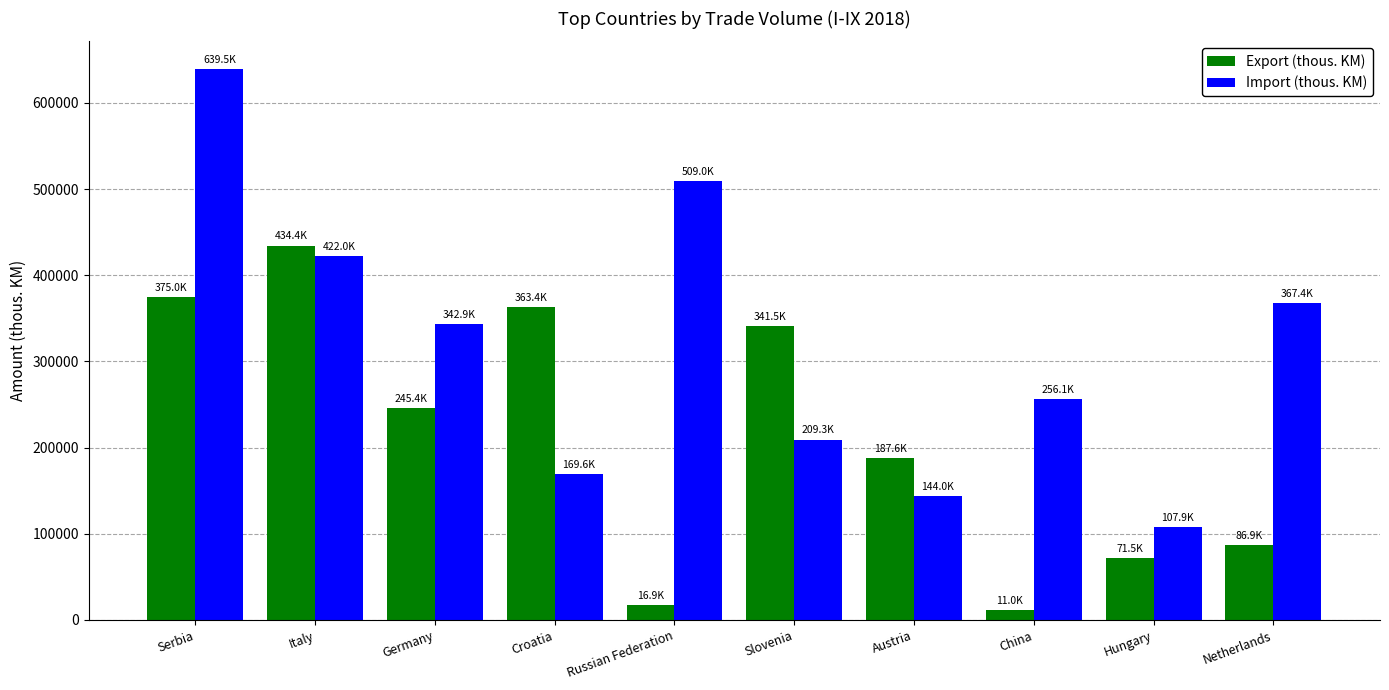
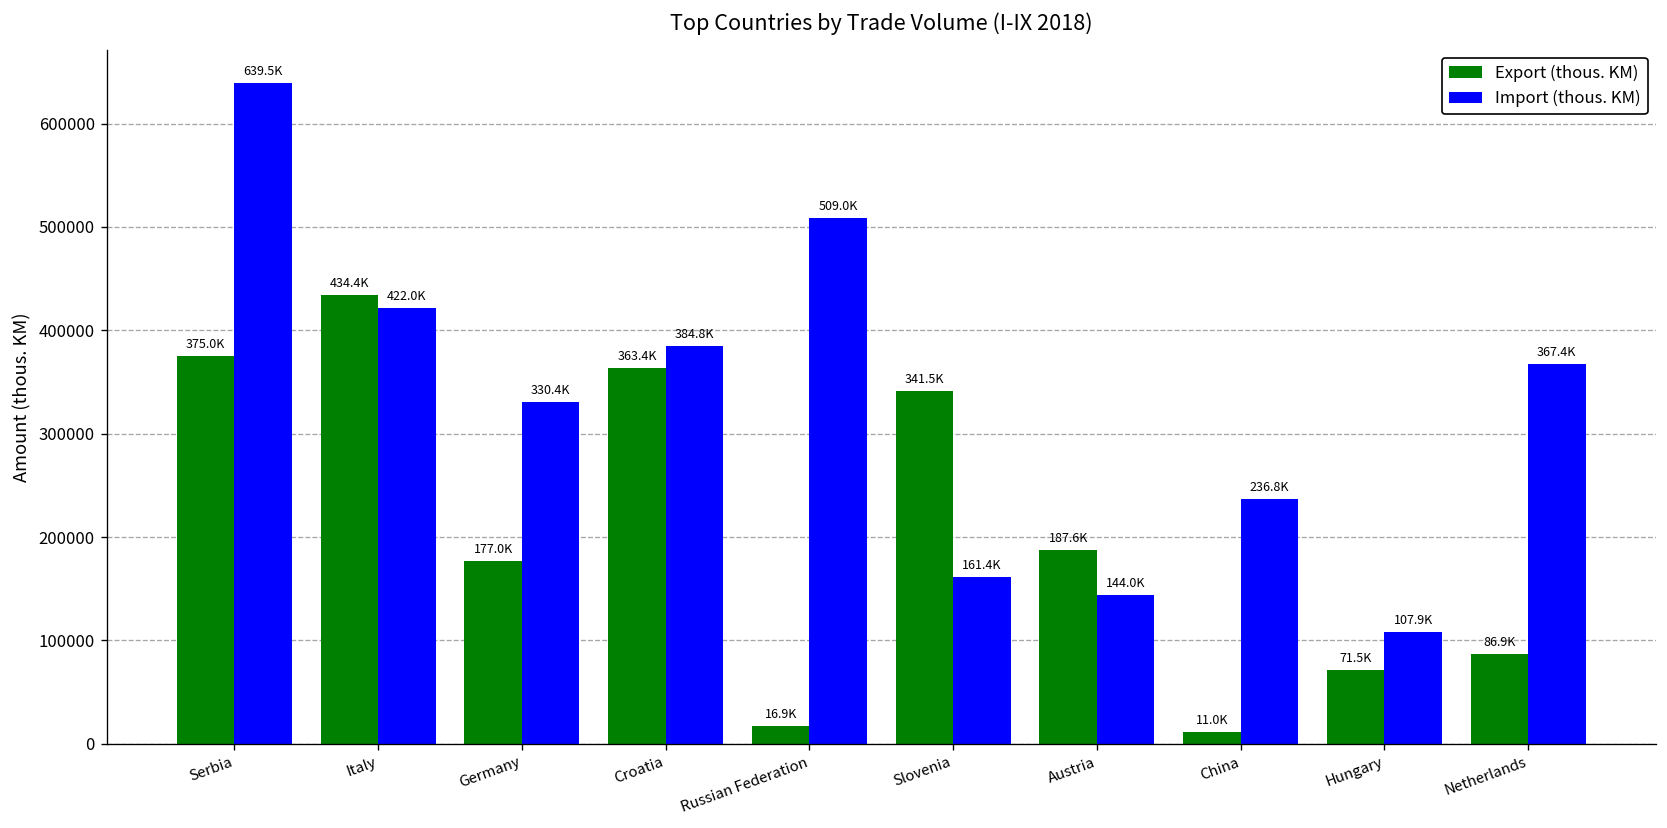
  {
    "Export (thous. KM)": {
      "Serbia": "375.0K",
      "Italy": "434.4K",
-     "Germany": "245.4K",
+     "Germany": "177.0K",
      "Croatia": "363.4K",
      "Russian Federation": "16.9K",
      "Slovenia": "341.5K",
      "Austria": "187.6K",
      "China": "11.0K",
      "Hungary": "71.5K",
      "Netherlands": "86.9K"
    },
    "Import (thous. KM)": {
      "Serbia": "639.5K",
      "Italy": "422.0K",
-     "Germany": "342.9K",
-     "Croatia": "169.6K",
+     "Germany": "330.4K",
+     "Croatia": "384.8K",
      "Russian Federation": "509.0K",
-     "Slovenia": "209.3K",
+     "Slovenia": "161.4K",
      "Austria": "144.0K",
-     "China": "256.1K",
+     "China": "236.8K",
      "Hungary": "107.9K",
      "Netherlands": "367.4K"
    }
  }
